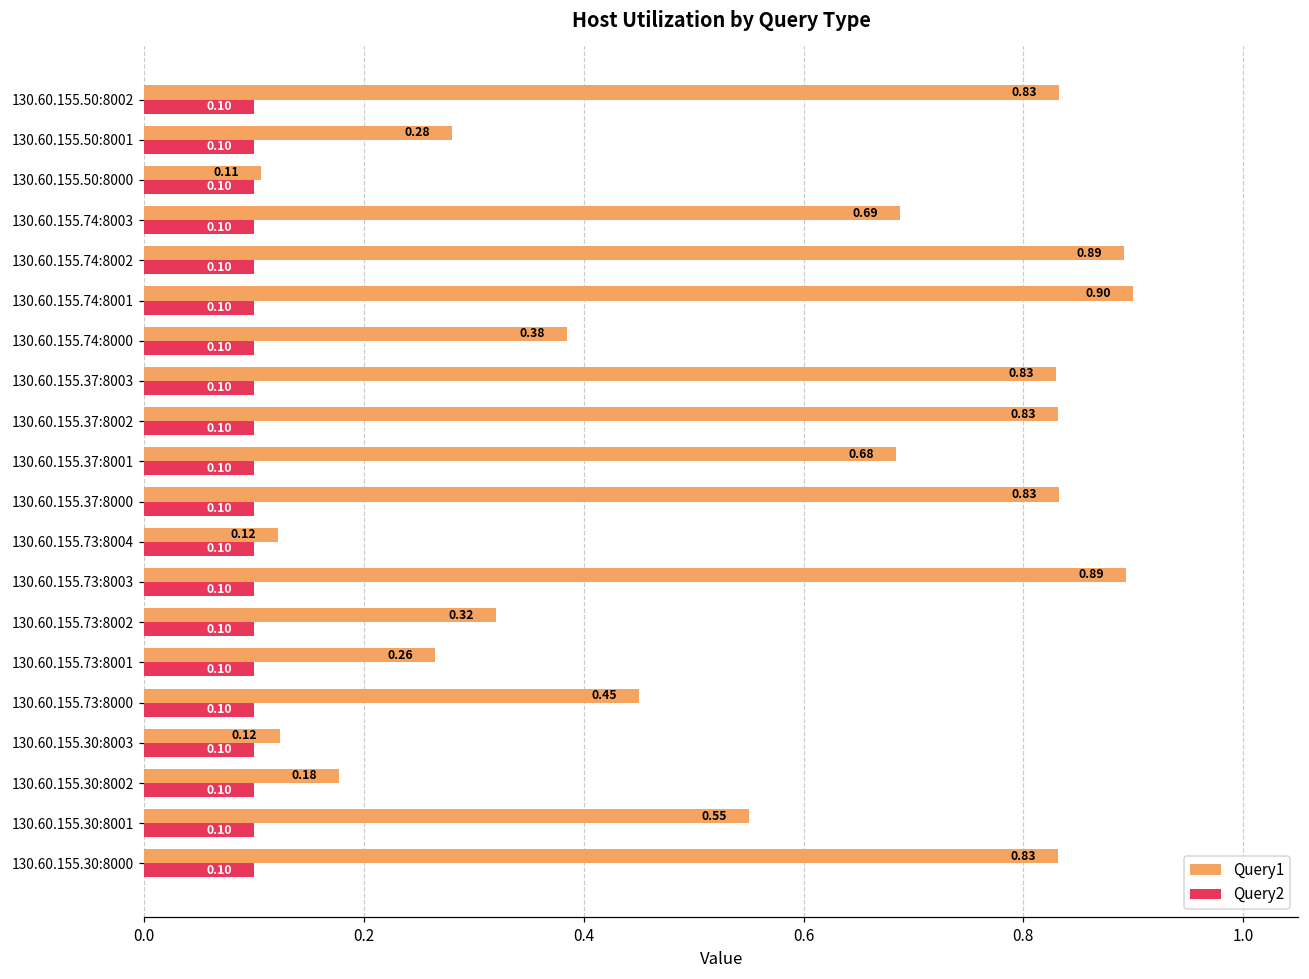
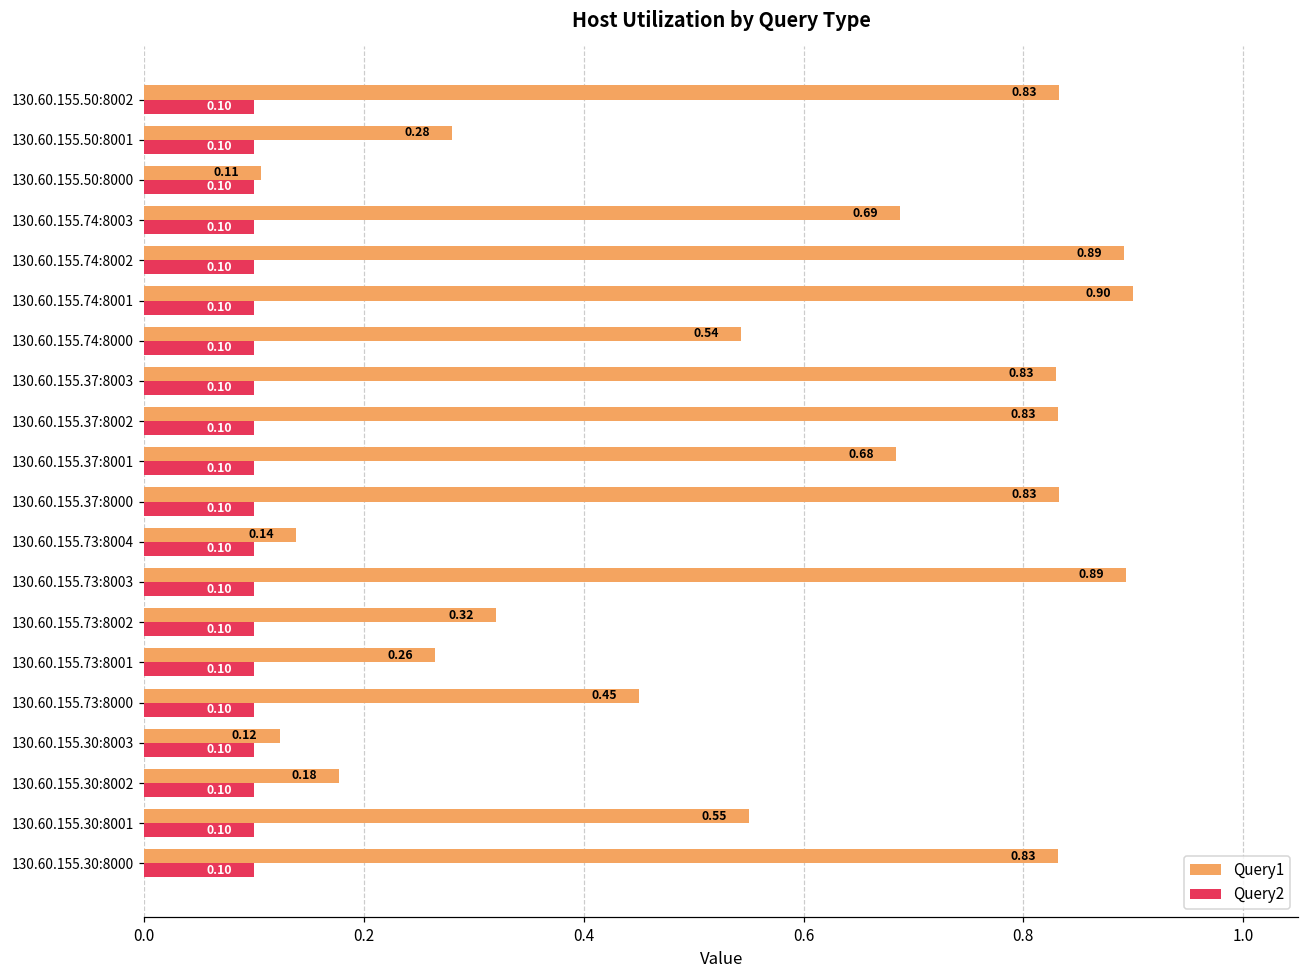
  {
    "Query1": {
      "130.60.155.50:8002": 0.83,
      "130.60.155.50:8001": 0.28,
      "130.60.155.50:8000": 0.11,
      "130.60.155.74:8003": 0.69,
      "130.60.155.74:8002": 0.89,
      "130.60.155.74:8001": 0.90,
-     "130.60.155.74:8000": 0.38,
+     "130.60.155.74:8000": 0.54,
      "130.60.155.37:8003": 0.83,
      "130.60.155.37:8002": 0.83,
      "130.60.155.37:8001": 0.68,
      "130.60.155.37:8000": 0.83,
-     "130.60.155.73:8004": 0.12,
+     "130.60.155.73:8004": 0.14,
      "130.60.155.73:8003": 0.89,
      "130.60.155.73:8002": 0.32,
      "130.60.155.73:8001": 0.26,
      "130.60.155.73:8000": 0.45,
      "130.60.155.30:8003": 0.12,
      "130.60.155.30:8002": 0.18,
      "130.60.155.30:8001": 0.55,
      "130.60.155.30:8000": 0.83
    },
    "Query2": {
      "130.60.155.50:8002": 0.10,
      "130.60.155.50:8001": 0.10,
      "130.60.155.50:8000": 0.10,
      "130.60.155.74:8003": 0.10,
      "130.60.155.74:8002": 0.10,
      "130.60.155.74:8001": 0.10,
      "130.60.155.74:8000": 0.10,
      "130.60.155.37:8003": 0.10,
      "130.60.155.37:8002": 0.10,
      "130.60.155.37:8001": 0.10,
      "130.60.155.37:8000": 0.10,
      "130.60.155.73:8004": 0.10,
      "130.60.155.73:8003": 0.10,
      "130.60.155.73:8002": 0.10,
      "130.60.155.73:8001": 0.10,
      "130.60.155.73:8000": 0.10,
      "130.60.155.30:8003": 0.10,
      "130.60.155.30:8002": 0.10,
      "130.60.155.30:8001": 0.10,
      "130.60.155.30:8000": 0.10
    }
  }
